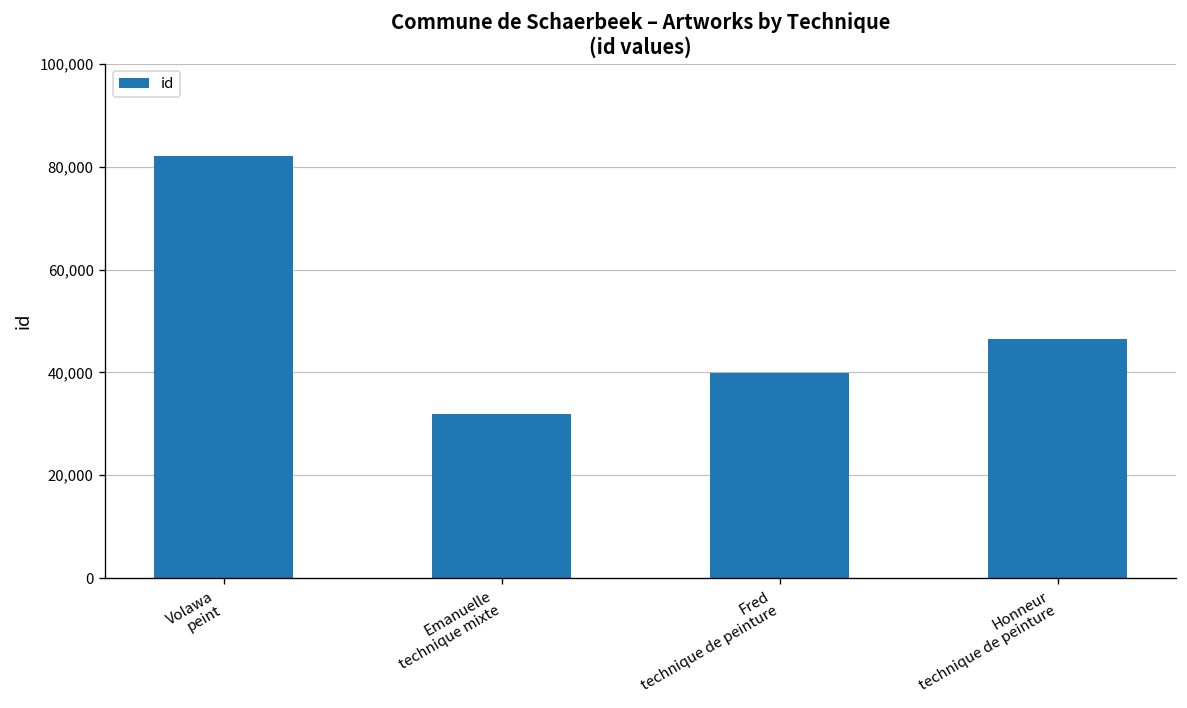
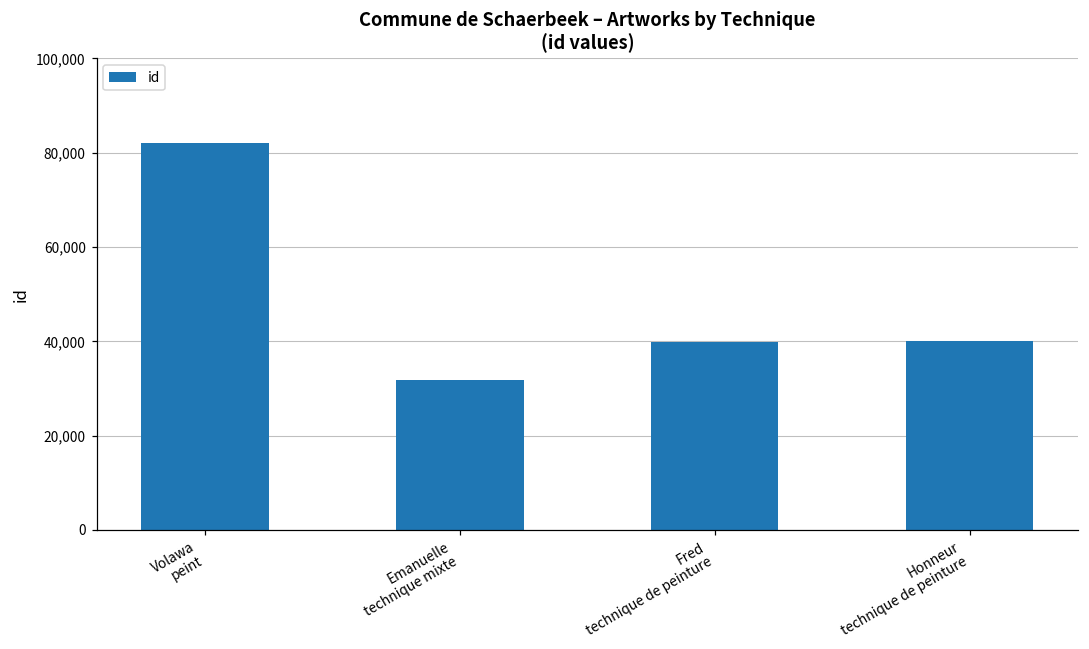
  {
    "Volawa peint": "82,000",
    "Emanuelle technique mixte": "32,000",
    "Fred technique de peinture": "40,000",
-   "Honneur technique de peinture": "46,000"
+   "Honneur technique de peinture": "40,000"
  }
